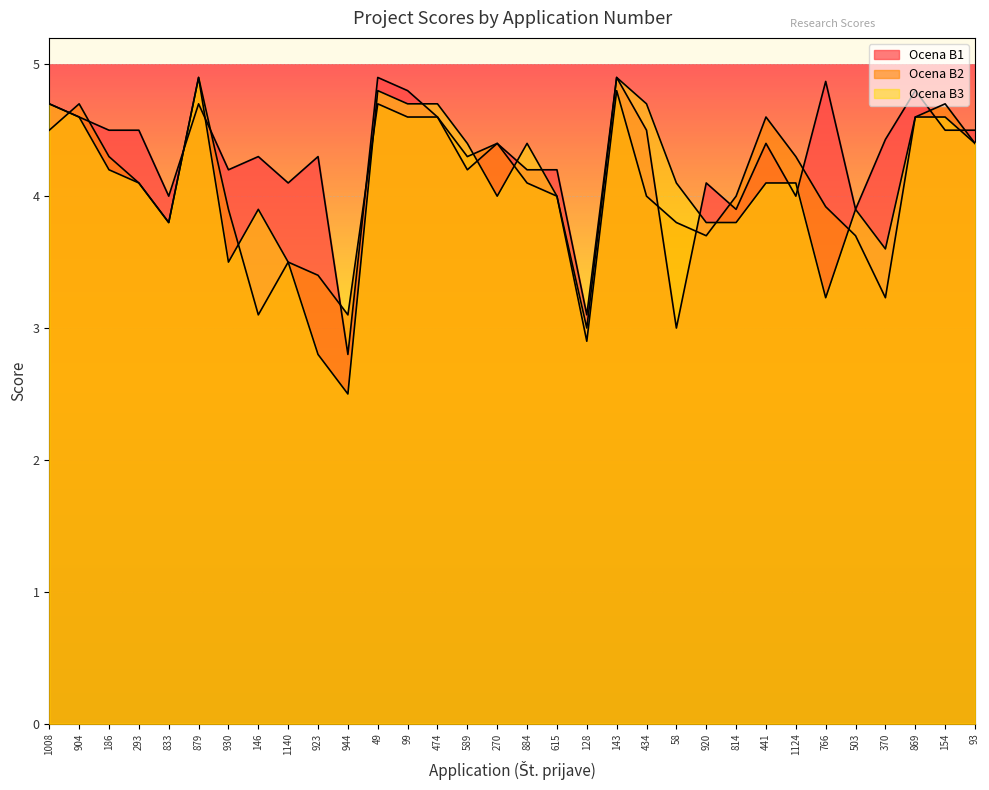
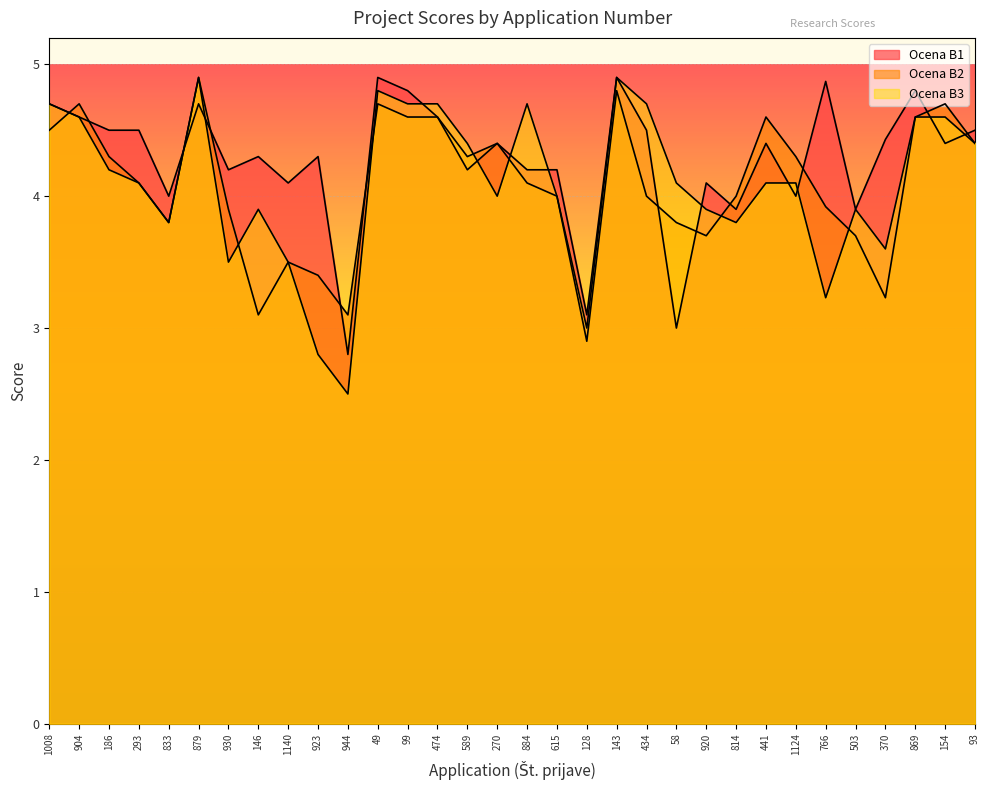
  {
    "Ocena B1": {
      "186": 4.5,
      "293": 4.5,
      "833": 4.0,
      "879": 4.7,
      "930": 4.2,
      "146": 4.3,
      "1140": 4.1,
      "923": 4.3,
      "944": 2.8,
      "49": 4.9,
      "99": 4.8,
      "589": 4.2,
      "884": 4.2,
      "615": 4.2,
      "128": 3.1,
      "434": 4.5,
      "58": 3.0,
      "920": 4.1,
      "814": 3.9,
      "441": 4.4,
      "1124": 4.0,
      "766": 4.87,
      "370": 4.43,
-     "154": 4.5,
+     "154": 4.4,
      "93": 4.5
    },
    "Ocena B2": {
      "1008": 4.5,
      "904": 4.7,
      "186": 4.3,
      "930": 3.9,
      "146": 3.1,
      "923": 3.4,
      "944": 3.1,
      "49": 4.7,
      "99": 4.6,
      "589": 4.3,
      "884": 4.1,
      "128": 2.9,
      "143": 4.8,
      "434": 4.0,
      "58": 3.8,
      "920": 3.7,
      "814": 4.0,
      "441": 4.6,
      "1124": 4.3,
      "766": 3.92,
      "503": 3.7,
      "370": 3.23
    },
    "Ocena B3": {
      "186": 4.2,
      "930": 3.5,
      "146": 3.9,
      "923": 2.8,
      "944": 2.5,
      "49": 4.8,
      "99": 4.7,
      "474": 4.7,
      "589": 4.4,
      "270": 4.0,
-     "884": 4.4,
+     "884": 4.7,
      "128": 3.0,
      "434": 4.7,
      "58": 4.1,
-     "920": 3.8,
+     "920": 3.9,
      "814": 3.8,
      "441": 4.1,
      "1124": 4.1,
      "766": 3.23,
      "370": 3.6,
      "154": 4.6
    }
  }
